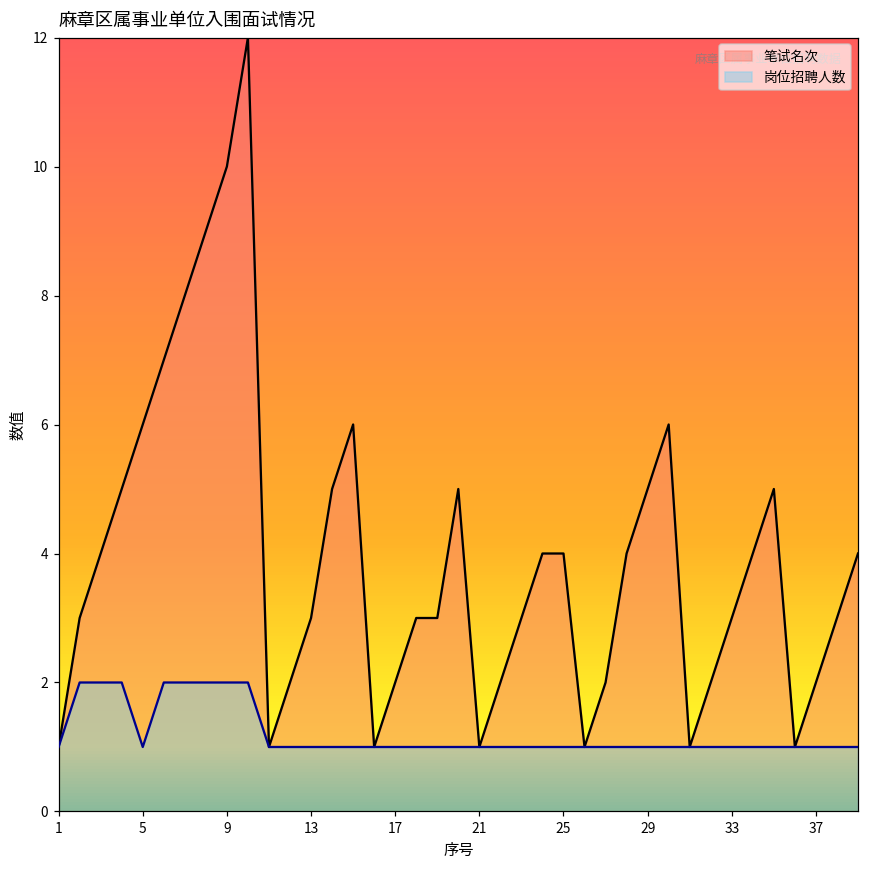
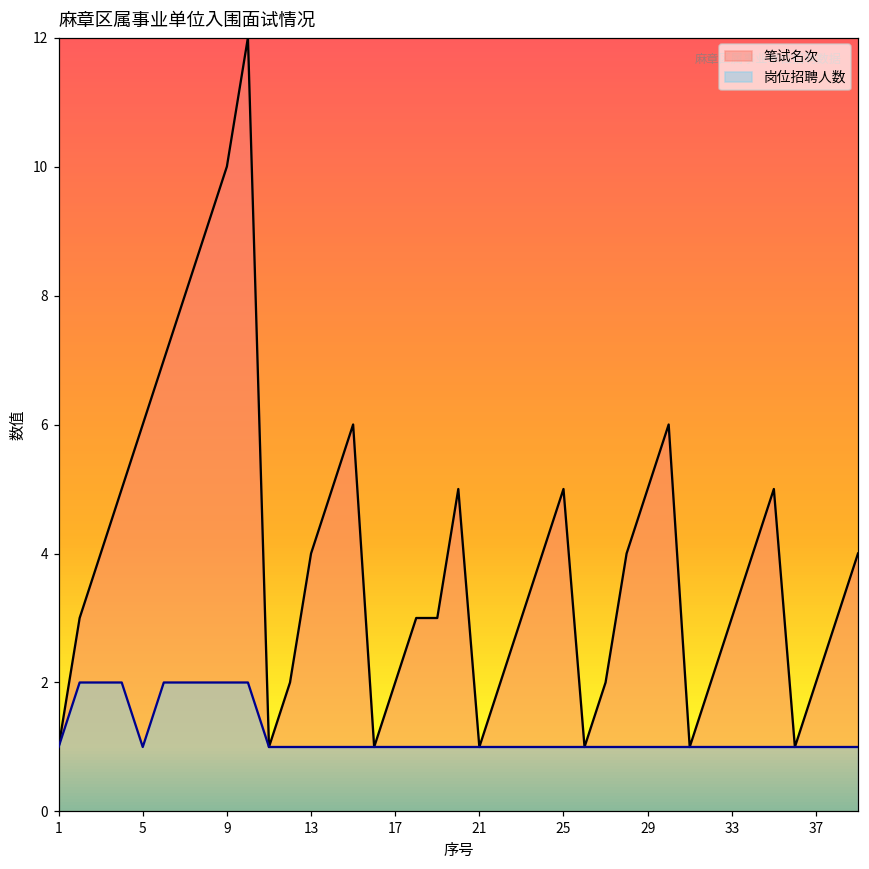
  {
    "笔试名次": {
      "5": 6,
      "9": 10,
-     "13": 3,
+     "13": 4,
      "17": 2,
-     "25": 4,
+     "25": 5,
      "29": 5,
      "33": 3,
      "37": 2
    },
    "岗位招聘人数": {
      "5": 1,
      "9": 2,
      "13": 1,
      "17": 1,
      "25": 1,
      "29": 1,
      "33": 1,
      "37": 1
    }
  }
